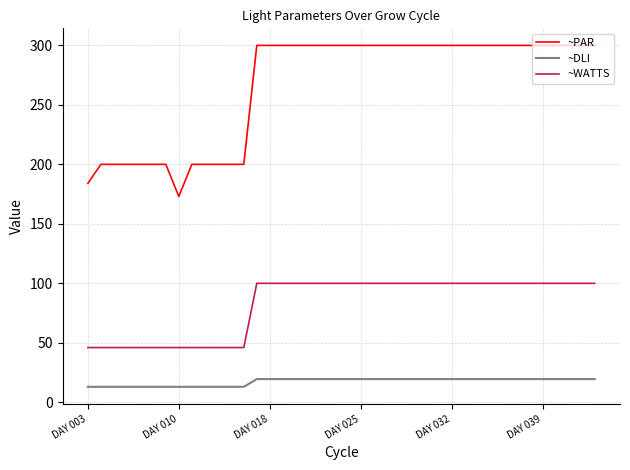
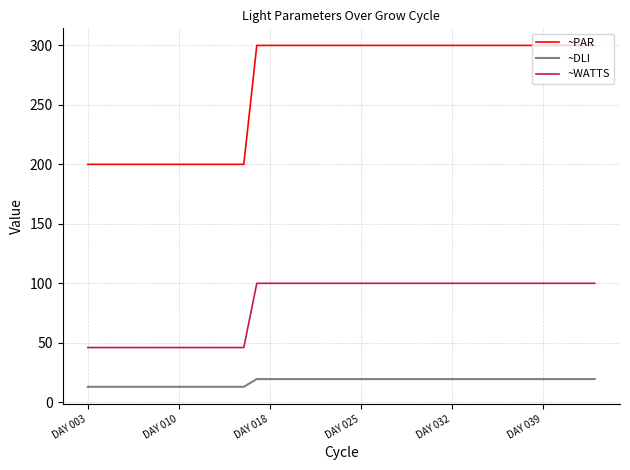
  {
    "~PAR": {
-     "DAY 003": 184,
-     "DAY 010": 173,
+     "DAY 003": 200,
+     "DAY 010": 200,
      "DAY 018": 300,
      "DAY 025": 300,
      "DAY 032": 300
    },
    "~DLI": {
      "DAY 003": 13,
      "DAY 010": 13,
      "DAY 018": 20,
      "DAY 025": 20,
      "DAY 032": 20,
      "DAY 039": 20
    },
    "~WATTS": {
      "DAY 003": 46,
      "DAY 010": 46,
      "DAY 018": 100,
      "DAY 025": 100,
      "DAY 032": 100,
      "DAY 039": 100
    }
  }
